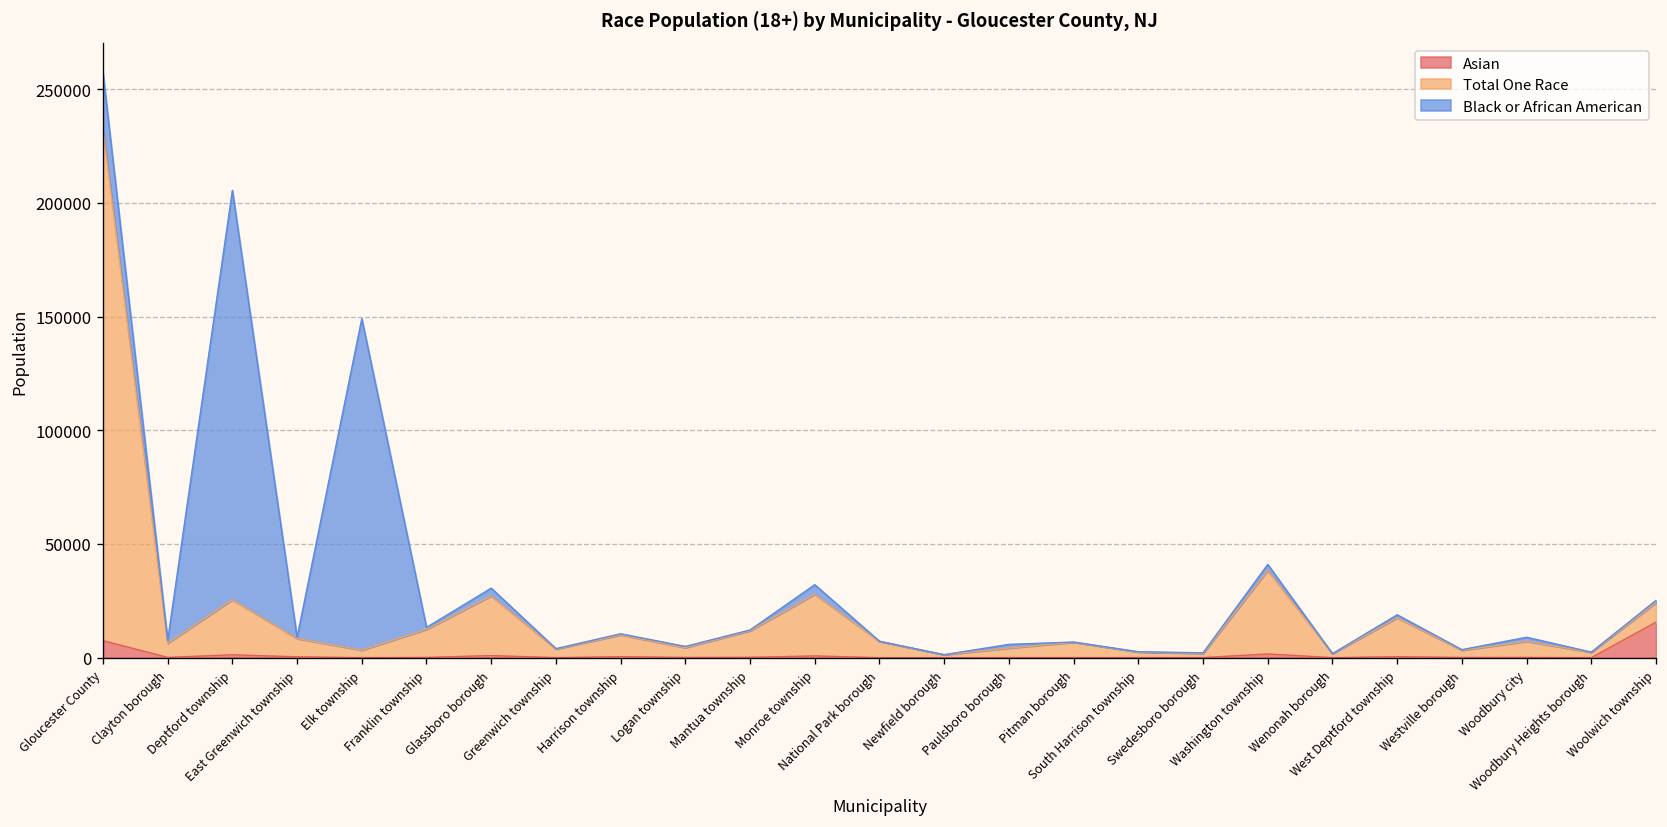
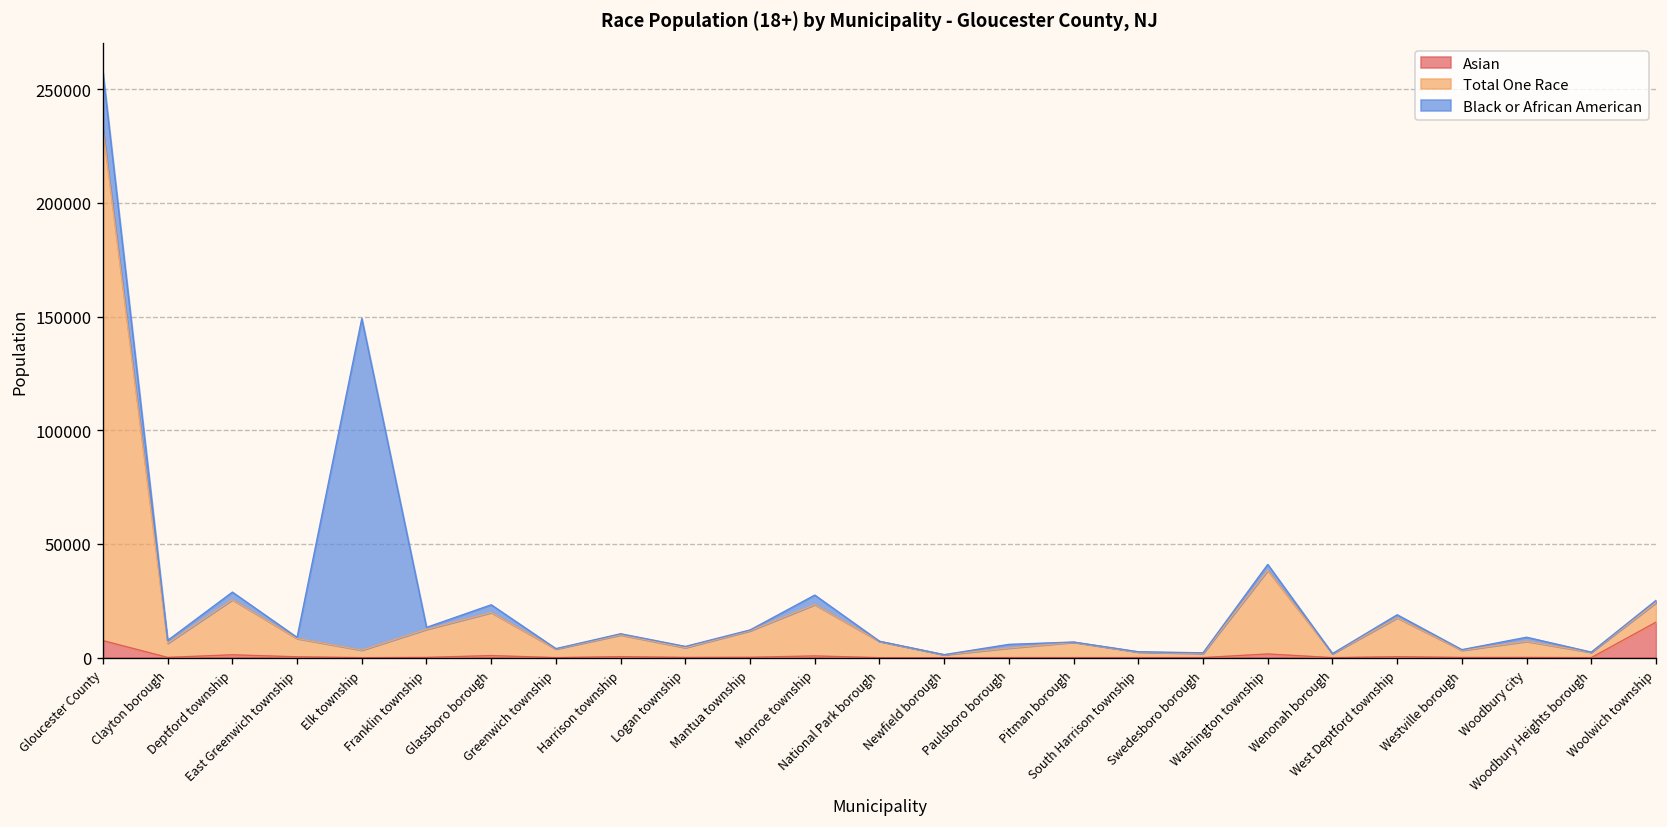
  {
    "Asian": {
      "Gloucester County": 7000,
      "Clayton borough": 0,
      "Deptford township": 1000,
      "East Greenwich township": 0,
      "Elk township": 0,
      "Franklin township": 0,
      "Glassboro borough": 1000,
      "Greenwich township": 0,
      "Harrison township": 0,
      "Logan township": 0,
      "Mantua township": 0,
      "Monroe township": 1000,
      "National Park borough": 0,
      "Paulsboro borough": 0,
      "Pitman borough": 0,
      "South Harrison township": 0,
      "Swedesboro borough": 0,
      "Washington township": 2000,
      "Wenonah borough": 0,
      "West Deptford township": 0,
      "Westville borough": 0,
      "Woodbury city": 0,
      "Woodbury Heights borough": 0,
      "Woolwich township": 16000
    },
    "Total One Race": {
      "Gloucester County": 225000,
      "Deptford township": 24000,
      "Elk township": 3000,
-     "Glassboro borough": 26000,
-     "Monroe township": 27000,
+     "Glassboro borough": 19000,
+     "Monroe township": 23000,
      "Paulsboro borough": 4000,
      "Washington township": 37000,
      "West Deptford township": 17000,
      "Woodbury city": 7000
    },
    "Black or African American": {
      "Gloucester County": 25000,
-     "Deptford township": 180000,
+     "Deptford township": 3000,
      "Elk township": 146000,
      "Glassboro borough": 3000,
      "Monroe township": 4000,
      "Paulsboro borough": 2000,
      "Washington township": 3000,
      "West Deptford township": 1000,
      "Woodbury city": 2000
    }
  }
